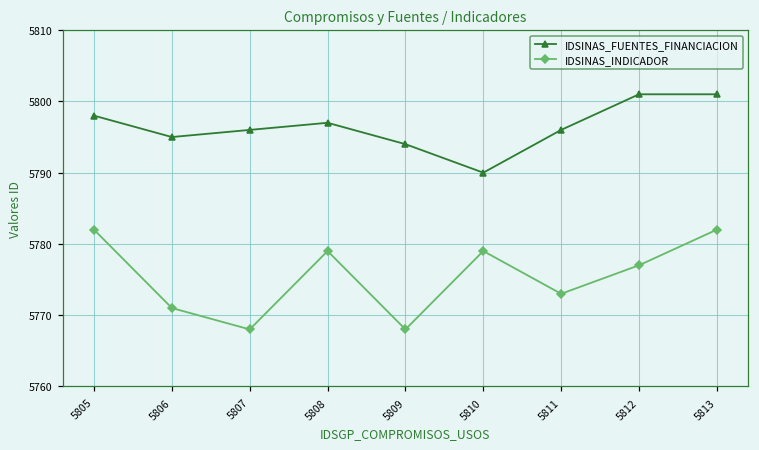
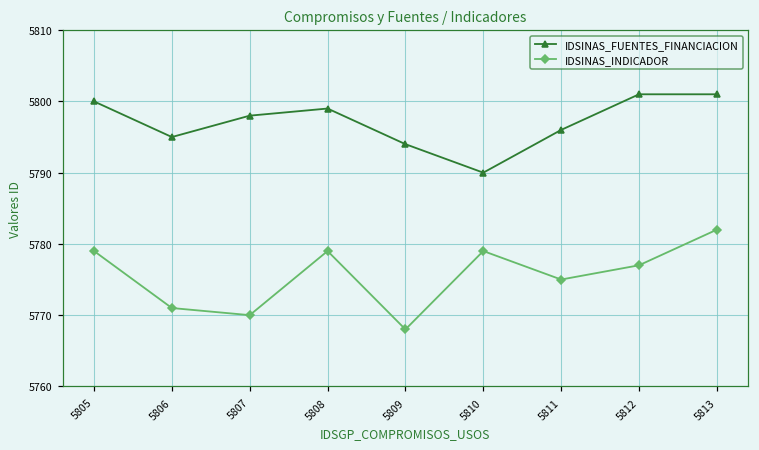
  {
    "IDSINAS_FUENTES_FINANCIACION": {
-     "5805": 5798,
+     "5805": 5800,
      "5806": 5795,
-     "5807": 5796,
-     "5808": 5797,
+     "5807": 5798,
+     "5808": 5799,
      "5809": 5794,
      "5810": 5790,
      "5811": 5796,
      "5812": 5801,
      "5813": 5801
    },
    "IDSINAS_INDICADOR": {
-     "5805": 5782,
+     "5805": 5779,
      "5806": 5771,
-     "5807": 5768,
+     "5807": 5770,
      "5808": 5779,
      "5809": 5768,
      "5810": 5779,
-     "5811": 5773,
+     "5811": 5775,
      "5812": 5777,
      "5813": 5782
    }
  }
